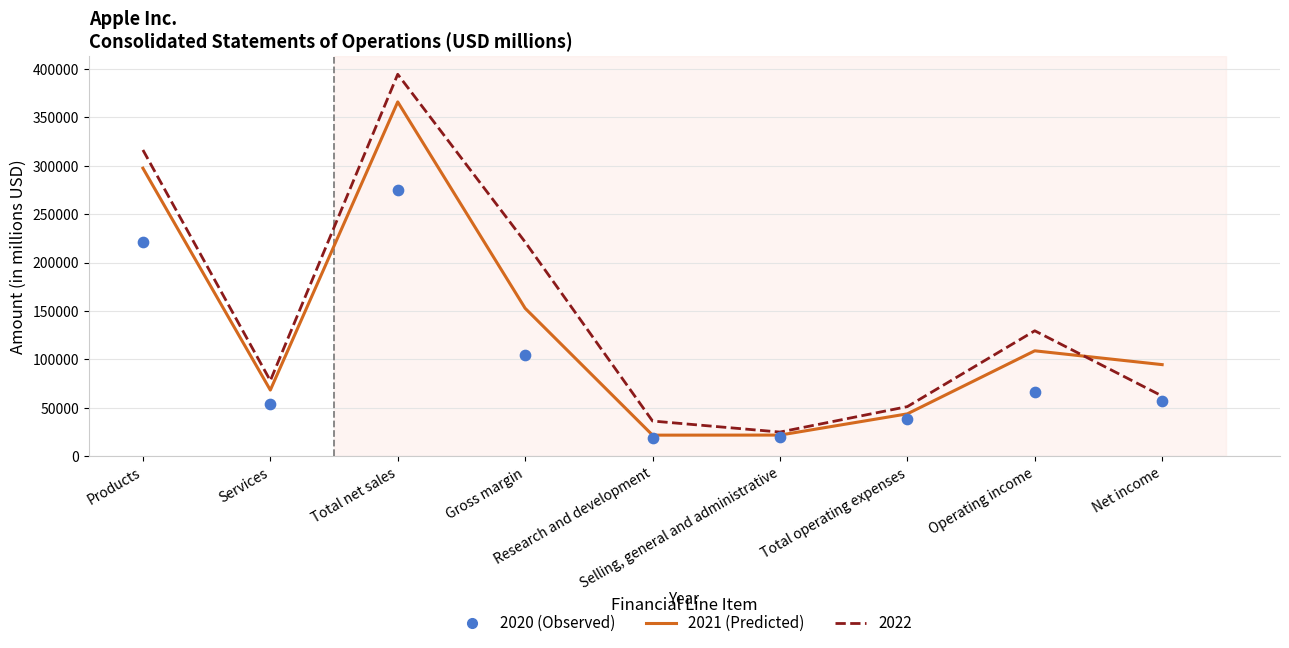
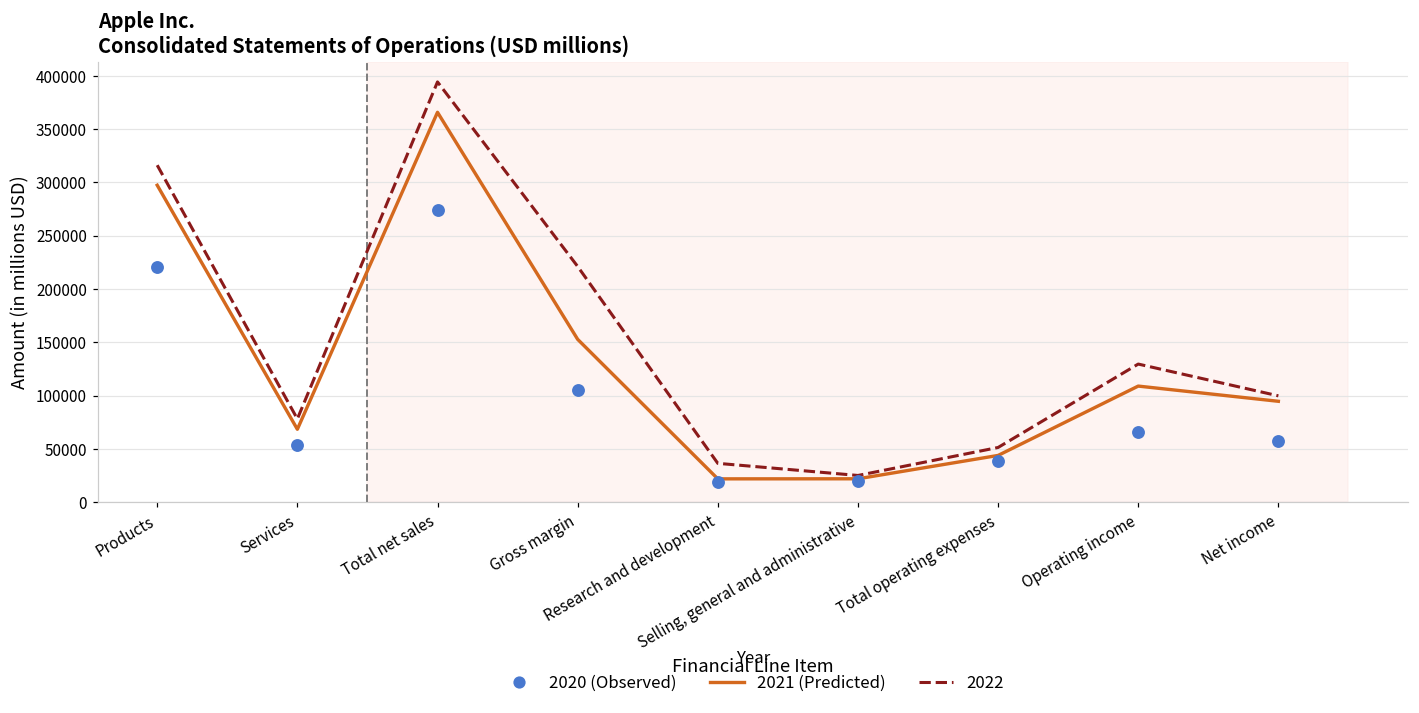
  {
    "2022": {
      "Products": 320000,
      "Services": 80000,
      "Total net sales": 390000,
      "Gross margin": 220000,
      "Research and development": 40000,
      "Selling, general and administrative": 30000,
      "Total operating expenses": 50000,
      "Operating income": 130000,
-     "Net income": 60000
+     "Net income": 100000
    }
  }
